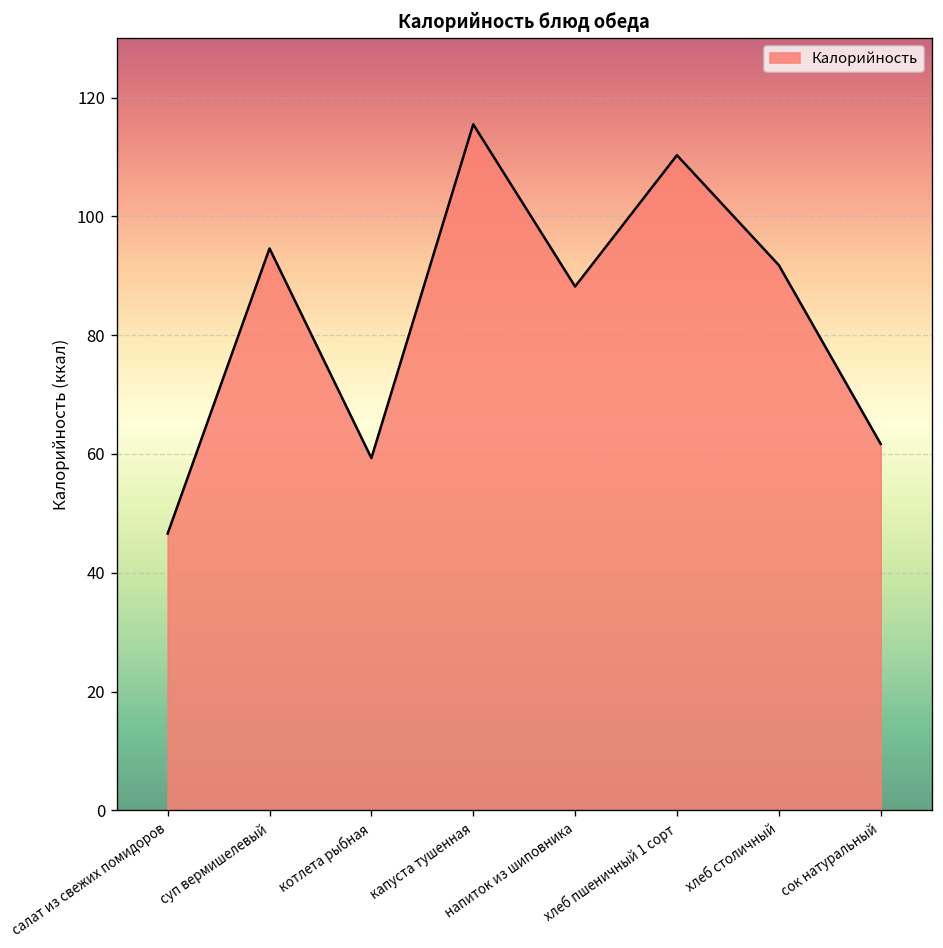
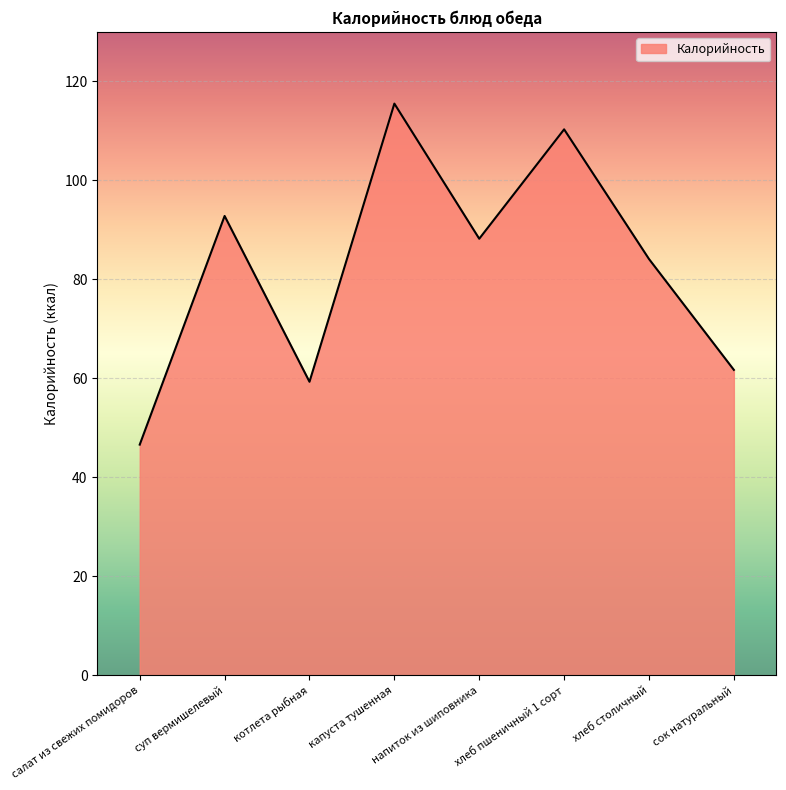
  {
    "салат из свежих помидоров": 47,
-   "суп вермишелевый": 95,
+   "суп вермишелевый": 93,
    "котлета рыбная": 59,
    "капуста тушенная": 116,
    "напиток из шиповника": 88,
    "хлеб пшеничный 1 сорт": 110,
-   "хлеб столичный": 92,
+   "хлеб столичный": 84,
    "сок натуральный": 62
  }
